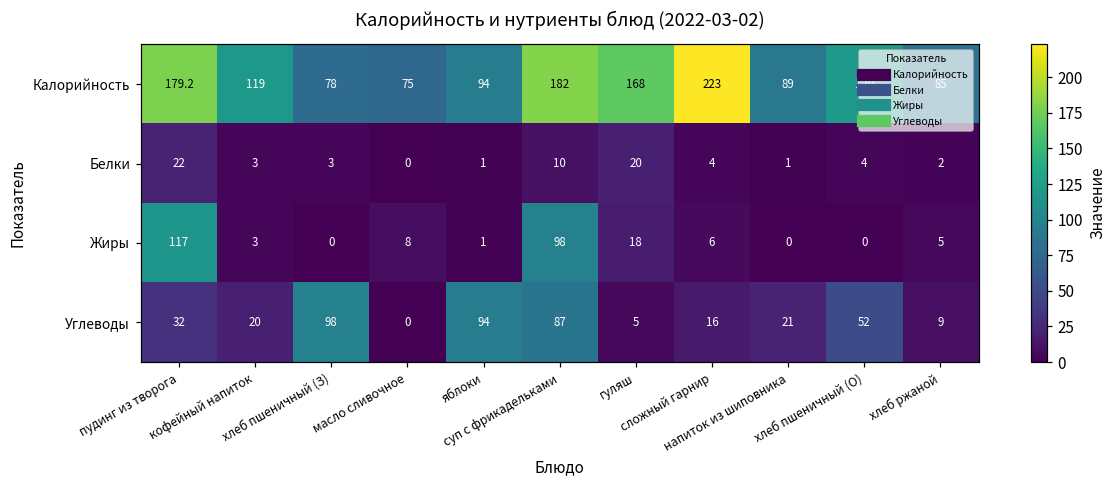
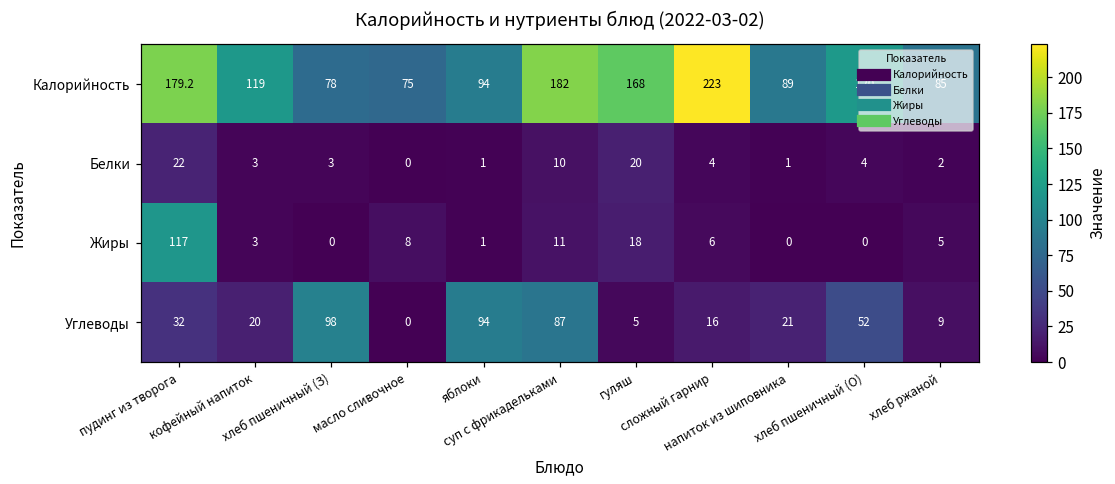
  {
    "Калорийность": {
      "пудинг из творога": 179.2,
      "кофейный напиток": 119,
      "хлеб пшеничный (З)": 78,
      "масло сливочное": 75,
      "яблоки": 94,
      "суп с фрикадельками": 182,
      "гуляш": 168,
      "сложный гарнир": 223,
      "напиток из шиповника": 89
    },
    "Белки": {
      "пудинг из творога": 22,
      "кофейный напиток": 3,
      "хлеб пшеничный (З)": 3,
      "масло сливочное": 0,
      "яблоки": 1,
      "суп с фрикадельками": 10,
      "гуляш": 20,
      "сложный гарнир": 4,
      "напиток из шиповника": 1,
      "хлеб пшеничный (О)": 4,
      "хлеб ржаной": 2
    },
    "Жиры": {
      "пудинг из творога": 117,
      "кофейный напиток": 3,
      "хлеб пшеничный (З)": 0,
      "масло сливочное": 8,
      "яблоки": 1,
-     "суп с фрикадельками": 98,
+     "суп с фрикадельками": 11,
      "гуляш": 18,
      "сложный гарнир": 6,
      "напиток из шиповника": 0,
      "хлеб пшеничный (О)": 0,
      "хлеб ржаной": 5
    },
    "Углеводы": {
      "пудинг из творога": 32,
      "кофейный напиток": 20,
      "хлеб пшеничный (З)": 98,
      "масло сливочное": 0,
      "яблоки": 94,
      "суп с фрикадельками": 87,
      "гуляш": 5,
      "сложный гарнир": 16,
      "напиток из шиповника": 21,
      "хлеб пшеничный (О)": 52,
      "хлеб ржаной": 9
    }
  }
